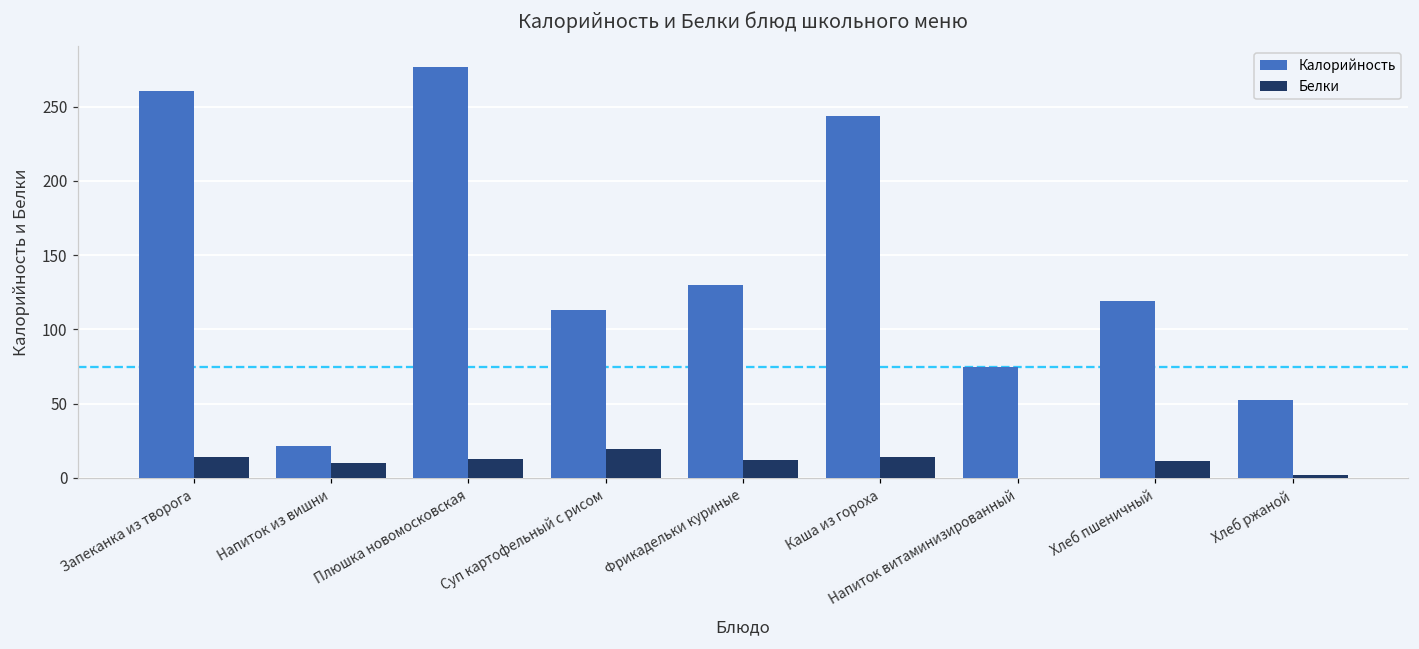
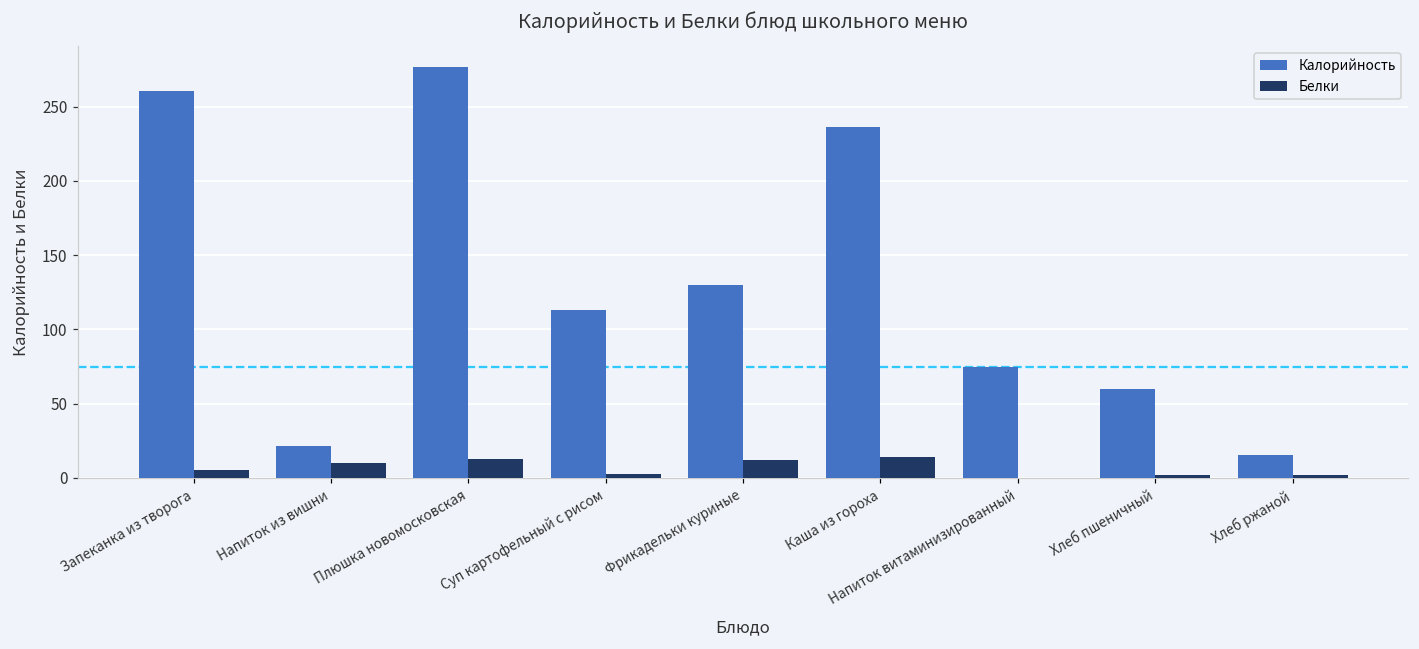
  {
    "Калорийность": {
      "Запеканка из творога": 260,
      "Напиток из вишни": 22,
      "Плюшка новомосковская": 277,
      "Суп картофельный с рисом": 113,
      "Фрикадельки куриные": 130,
-     "Каша из гороха": 244,
+     "Каша из гороха": 236,
      "Напиток витаминизированный": 75,
-     "Хлеб пшеничный": 119,
-     "Хлеб ржаной": 52
+     "Хлеб пшеничный": 60,
+     "Хлеб ржаной": 16
    },
    "Белки": {
-     "Запеканка из творога": 14,
+     "Запеканка из творога": 6,
      "Напиток из вишни": 10,
      "Плюшка новомосковская": 13,
-     "Суп картофельный с рисом": 19,
+     "Суп картофельный с рисом": 3,
      "Фрикадельки куриные": 12,
      "Каша из гороха": 14,
      "Напиток витаминизированный": 0,
-     "Хлеб пшеничный": 12,
+     "Хлеб пшеничный": 2,
      "Хлеб ржаной": 2
    }
  }
